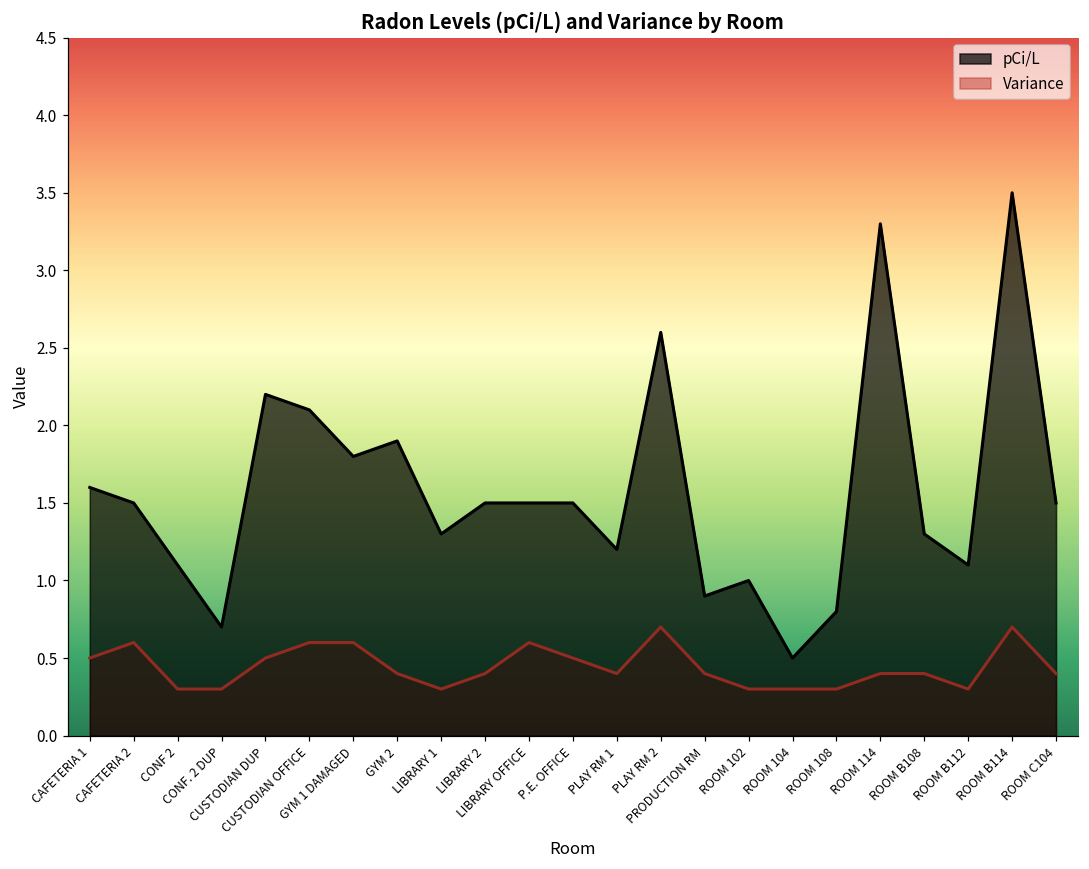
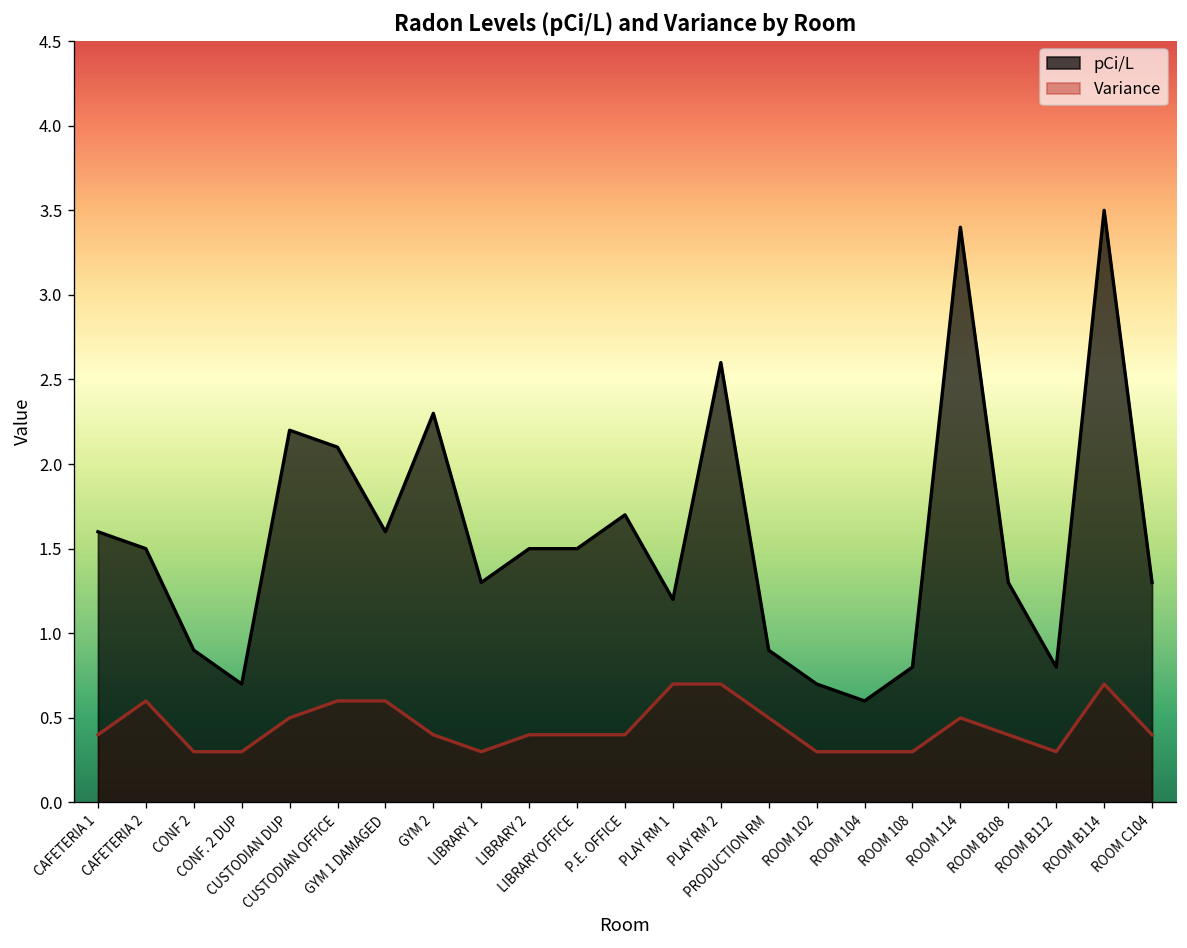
  {
    "pCi/L": {
      "CAFETERIA 1": 1.6,
      "CAFETERIA 2": 1.5,
-     "CONF 2": 1.1,
+     "CONF 2": 0.9,
      "CONF. 2 DUP": 0.7,
      "CUSTODIAN DUP": 2.2,
      "CUSTODIAN OFFICE": 2.1,
-     "GYM 1 DAMAGED": 1.8,
-     "GYM 2": 1.9,
+     "GYM 1 DAMAGED": 1.6,
+     "GYM 2": 2.3,
      "LIBRARY 1": 1.3,
      "LIBRARY 2": 1.5,
      "LIBRARY OFFICE": 1.5,
-     "P.E. OFFICE": 1.5,
+     "P.E. OFFICE": 1.7,
      "PLAY RM 1": 1.2,
      "PLAY RM 2": 2.6,
      "PRODUCTION RM": 0.9,
-     "ROOM 102": 1.0,
-     "ROOM 104": 0.5,
+     "ROOM 102": 0.7,
+     "ROOM 104": 0.6,
      "ROOM 108": 0.8,
-     "ROOM 114": 3.3,
+     "ROOM 114": 3.4,
      "ROOM B108": 1.3,
-     "ROOM B112": 1.1,
+     "ROOM B112": 0.8,
      "ROOM B114": 3.5,
-     "ROOM C104": 1.5
+     "ROOM C104": 1.3
    },
    "Variance": {
-     "CAFETERIA 1": 0.5,
+     "CAFETERIA 1": 0.4,
      "CAFETERIA 2": 0.6,
      "CONF 2": 0.3,
      "CONF. 2 DUP": 0.3,
      "CUSTODIAN DUP": 0.5,
      "CUSTODIAN OFFICE": 0.6,
      "GYM 1 DAMAGED": 0.6,
      "GYM 2": 0.4,
      "LIBRARY 1": 0.3,
      "LIBRARY 2": 0.4,
-     "LIBRARY OFFICE": 0.6,
-     "P.E. OFFICE": 0.5,
-     "PLAY RM 1": 0.4,
+     "LIBRARY OFFICE": 0.4,
+     "P.E. OFFICE": 0.4,
+     "PLAY RM 1": 0.7,
      "PLAY RM 2": 0.7,
-     "PRODUCTION RM": 0.4,
+     "PRODUCTION RM": 0.5,
      "ROOM 102": 0.3,
      "ROOM 104": 0.3,
      "ROOM 108": 0.3,
-     "ROOM 114": 0.4,
+     "ROOM 114": 0.5,
      "ROOM B108": 0.4,
      "ROOM B112": 0.3,
      "ROOM B114": 0.7,
      "ROOM C104": 0.4
    }
  }
